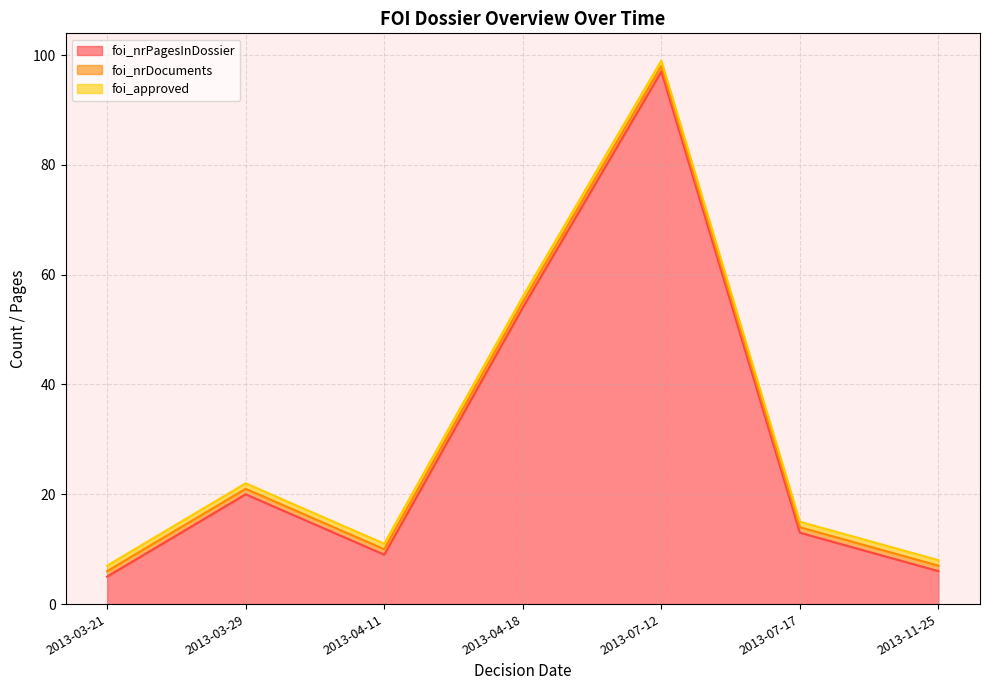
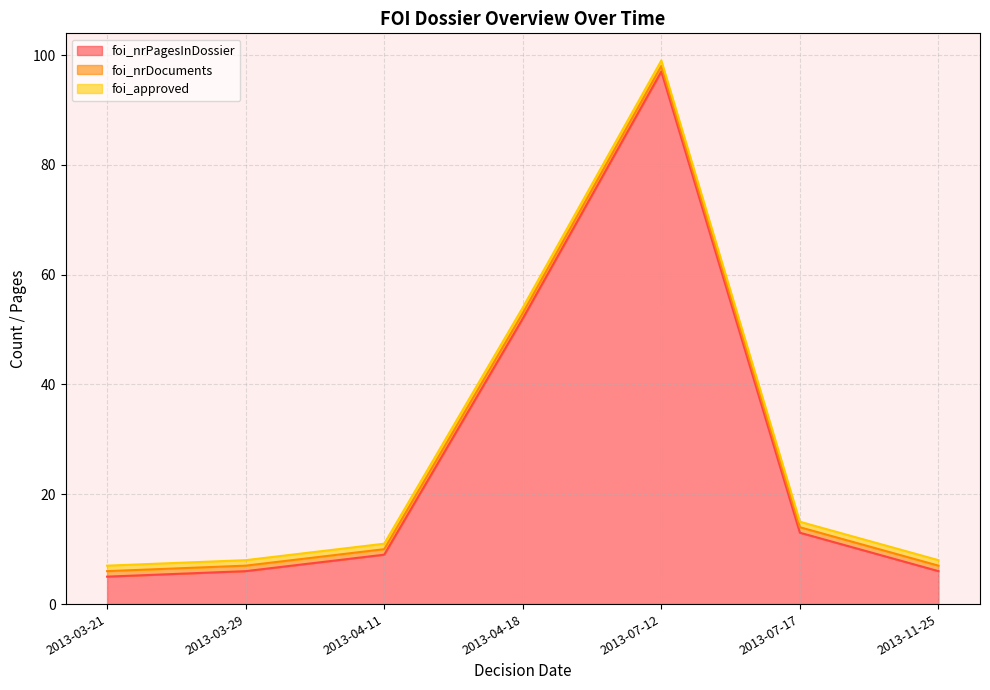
  {
    "foi_nrPagesInDossier": {
      "2013-03-21": 5,
-     "2013-03-29": 20,
+     "2013-03-29": 6,
      "2013-04-11": 9,
-     "2013-04-18": 54,
+     "2013-04-18": 52,
      "2013-07-12": 97,
      "2013-07-17": 13,
      "2013-11-25": 6
    },
    "foi_nrDocuments": {
      "2013-03-21": 1,
      "2013-03-29": 1,
      "2013-04-11": 1,
      "2013-04-18": 1,
      "2013-07-12": 1,
      "2013-07-17": 1,
      "2013-11-25": 1
    },
    "foi_approved": {
      "2013-03-21": 1,
      "2013-03-29": 1,
      "2013-04-11": 1,
      "2013-04-18": 1,
      "2013-07-12": 1,
      "2013-07-17": 1,
      "2013-11-25": 1
    }
  }
